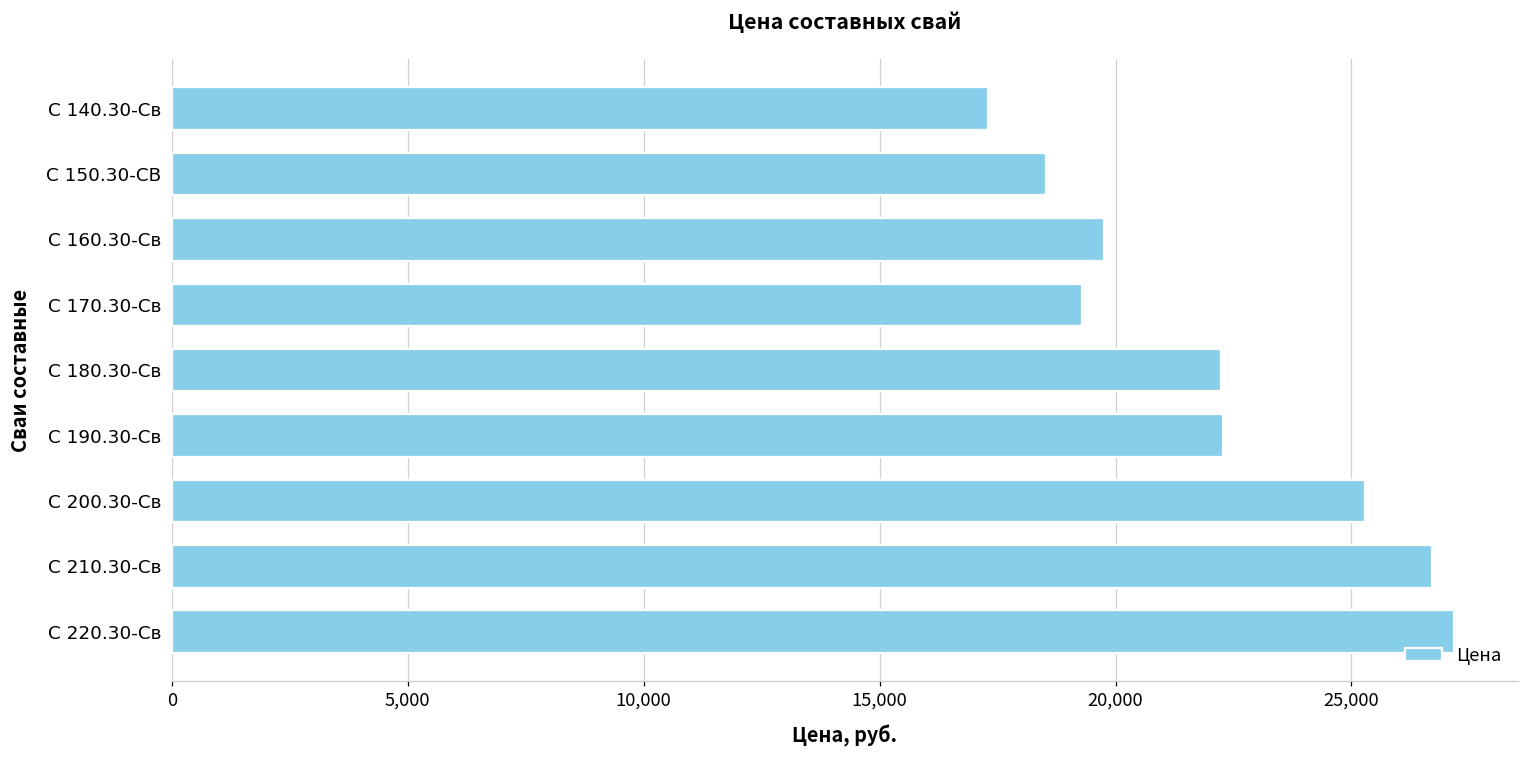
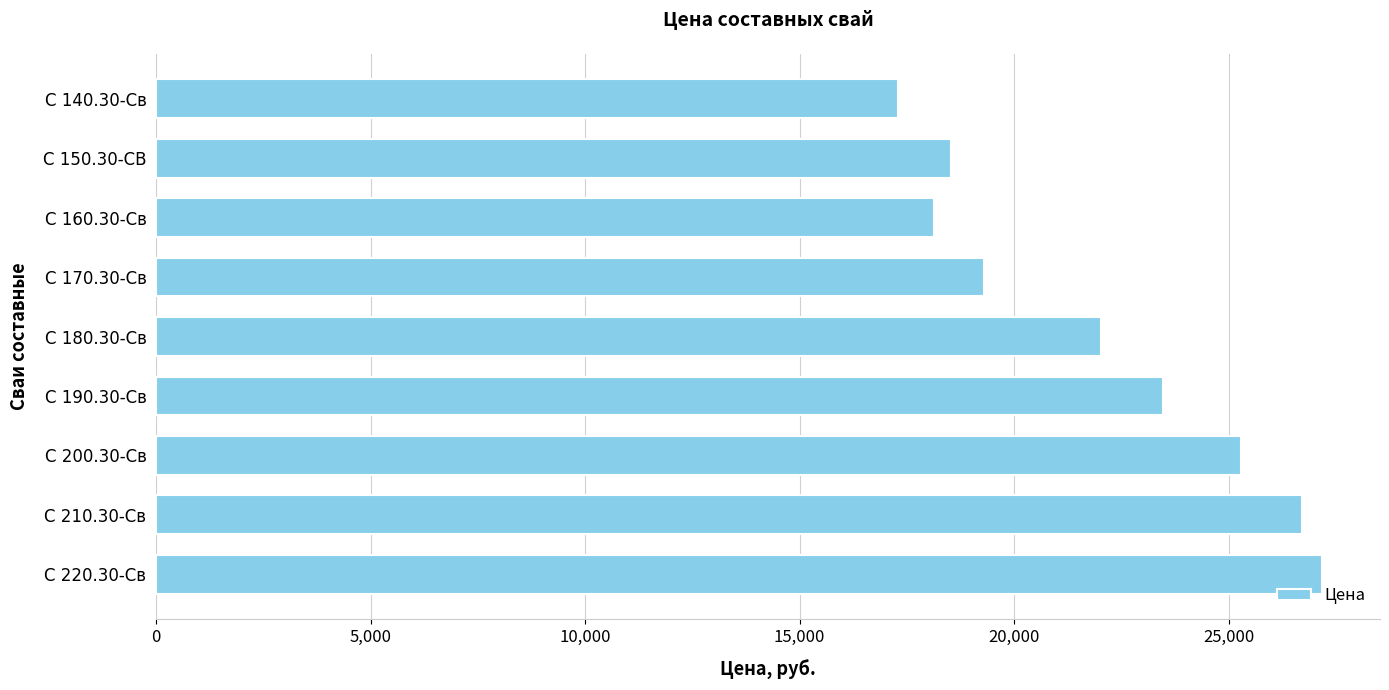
  {
    "С 140.30-Св": "17,300",
    "С 150.30-СВ": "18,500",
-   "С 160.30-Св": "19,800",
+   "С 160.30-Св": "18,100",
    "С 170.30-Св": "19,300",
-   "С 180.30-Св": "22,200",
-   "С 190.30-Св": "22,300",
+   "С 180.30-Св": "22,000",
+   "С 190.30-Св": "23,500",
    "С 200.30-Св": "25,300",
    "С 210.30-Св": "26,700",
    "С 220.30-Св": "27,200"
  }
